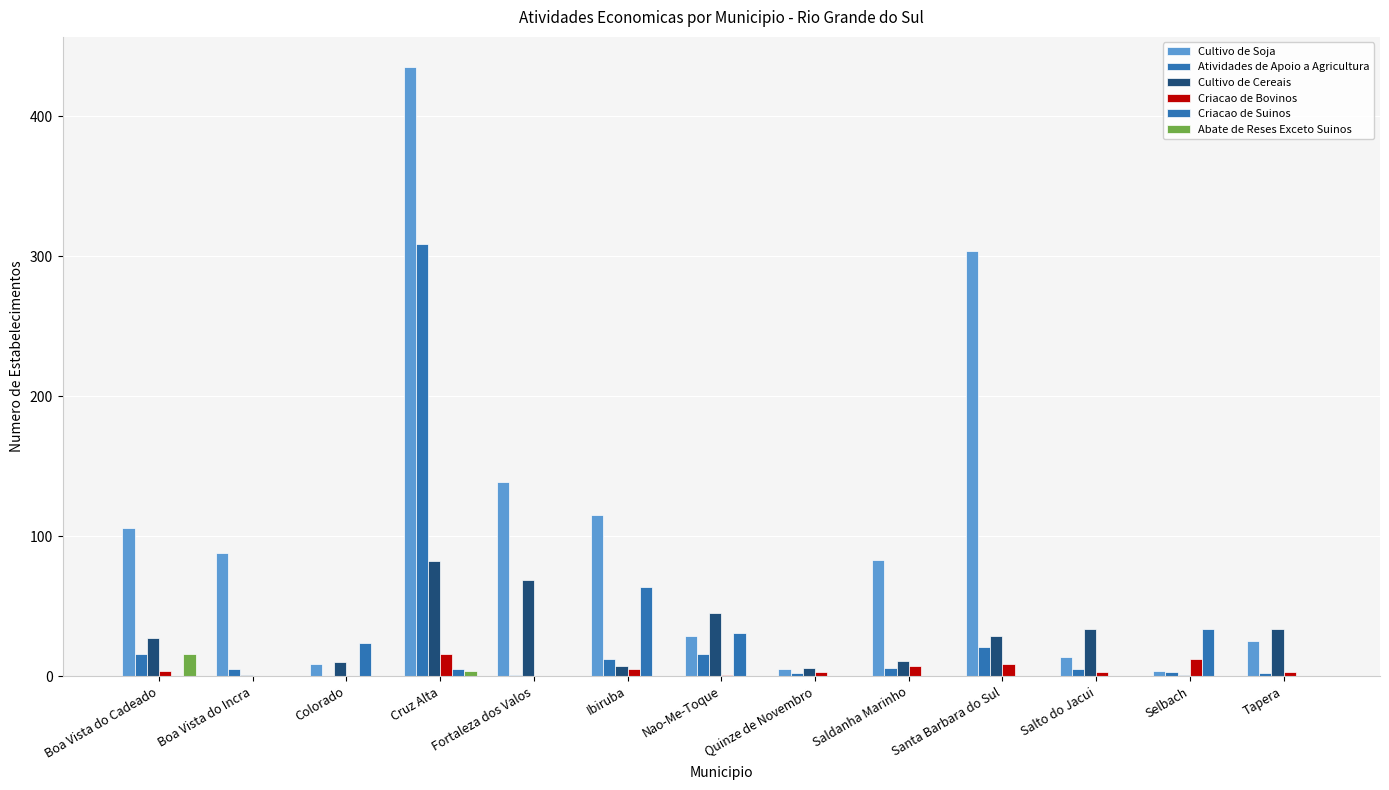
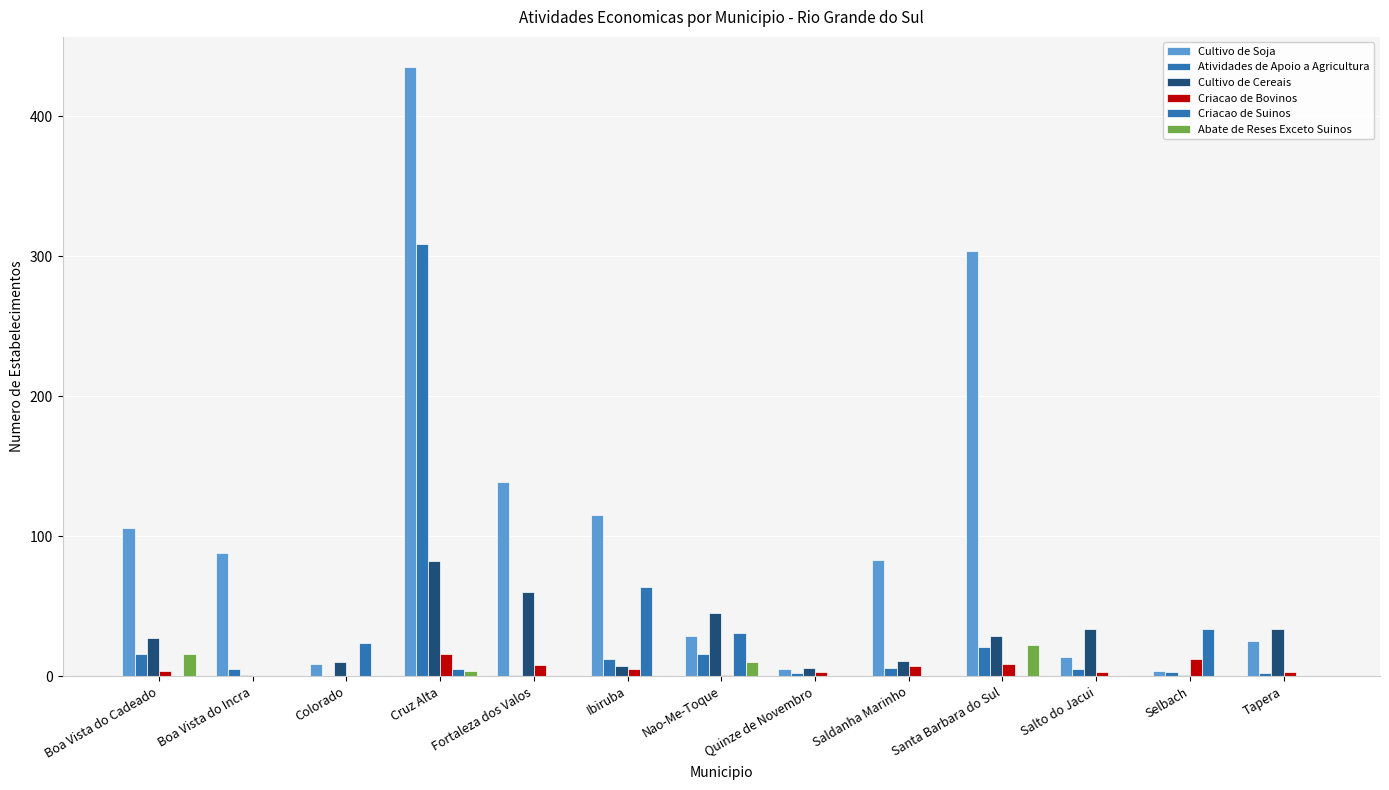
  {
    "Cultivo de Soja": {
      "Boa Vista do Cadeado": 106,
      "Boa Vista do Incra": 88,
      "Colorado": 9,
      "Cruz Alta": 435,
      "Fortaleza dos Valos": 139,
      "Ibiruba": 115,
      "Nao-Me-Toque": 29,
      "Quinze de Novembro": 5,
      "Saldanha Marinho": 83,
      "Santa Barbara do Sul": 304,
      "Salto do Jacui": 14,
      "Selbach": 4,
      "Tapera": 25
    },
    "Cultivo de Cereais": {
      "Boa Vista do Cadeado": 27,
      "Colorado": 10,
      "Cruz Alta": 82,
-     "Fortaleza dos Valos": 69,
+     "Fortaleza dos Valos": 60,
      "Ibiruba": 7,
      "Nao-Me-Toque": 45,
      "Quinze de Novembro": 6,
      "Saldanha Marinho": 11,
      "Santa Barbara do Sul": 29,
      "Salto do Jacui": 34,
      "Tapera": 34
    },
    "Criacao de Bovinos": {
      "Boa Vista do Cadeado": 4,
      "Boa Vista do Incra": 0,
      "Colorado": 0,
      "Cruz Alta": 16,
-     "Fortaleza dos Valos": 0,
+     "Fortaleza dos Valos": 8,
      "Ibiruba": 5,
      "Quinze de Novembro": 3,
      "Saldanha Marinho": 7,
      "Santa Barbara do Sul": 9,
      "Salto do Jacui": 3,
      "Selbach": 12,
      "Tapera": 3
    },
    "Abate de Reses Exceto Suinos": {
      "Boa Vista do Cadeado": 16,
      "Boa Vista do Incra": 0,
      "Colorado": 0,
      "Cruz Alta": 4,
      "Fortaleza dos Valos": 0,
      "Ibiruba": 0,
-     "Nao-Me-Toque": 0,
+     "Nao-Me-Toque": 10,
      "Quinze de Novembro": 0,
      "Saldanha Marinho": 0,
-     "Santa Barbara do Sul": 0,
+     "Santa Barbara do Sul": 22,
      "Salto do Jacui": 0,
      "Selbach": 0,
      "Tapera": 0
    }
  }
